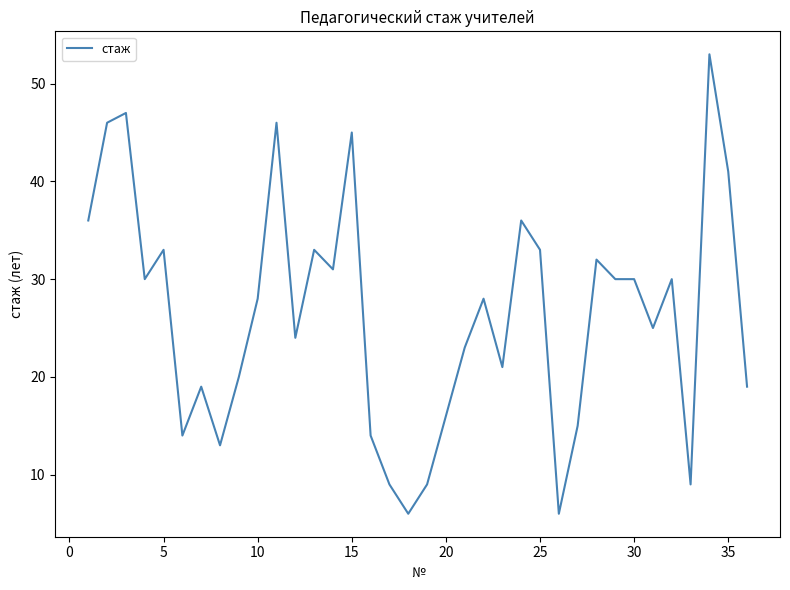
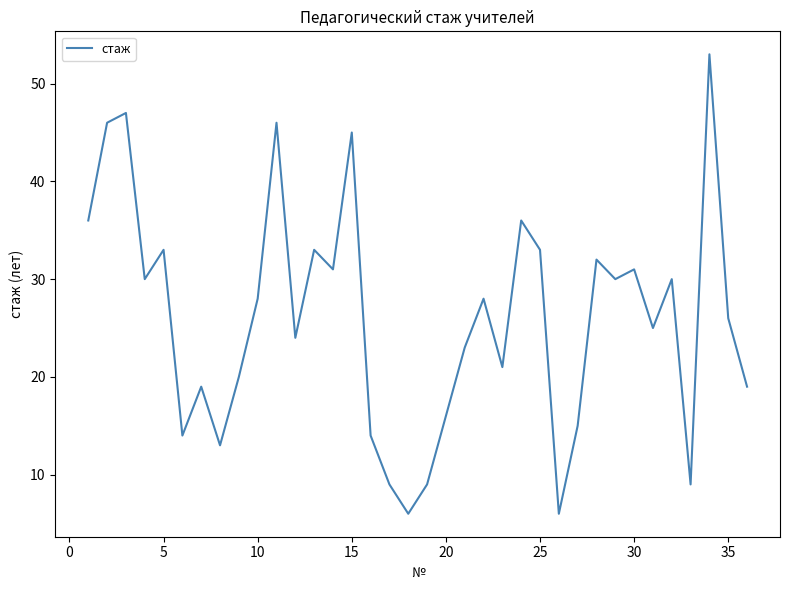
  {
    "5": 33,
    "10": 28,
    "15": 45,
    "20": 16,
    "25": 33,
-   "30": 30,
-   "35": 41
+   "30": 31,
+   "35": 26
  }
